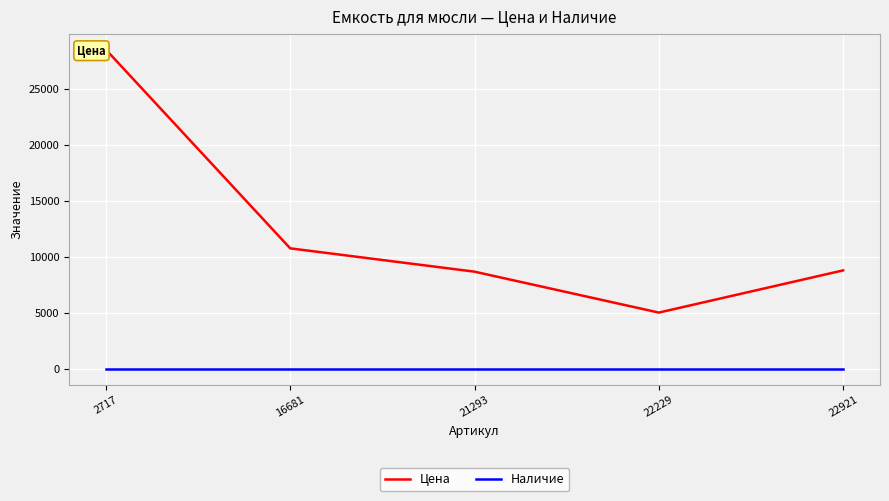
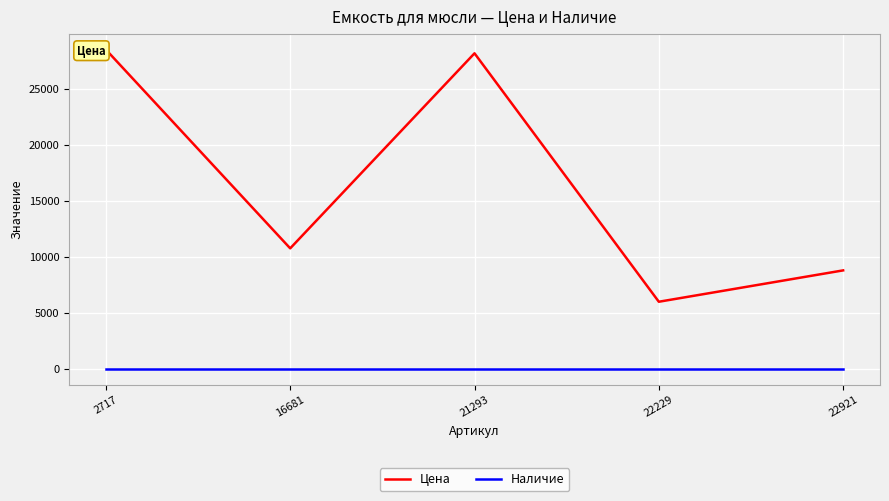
  {
    "Цена": {
      "16681": 10700,
-     "21293": 8700,
-     "22229": 5000,
+     "21293": 28200,
+     "22229": 6000,
      "22921": 8800
    },
    "Наличие": {
      "2717": 0,
      "16681": 0,
      "21293": 0,
      "22229": 0,
      "22921": 0
    }
  }
